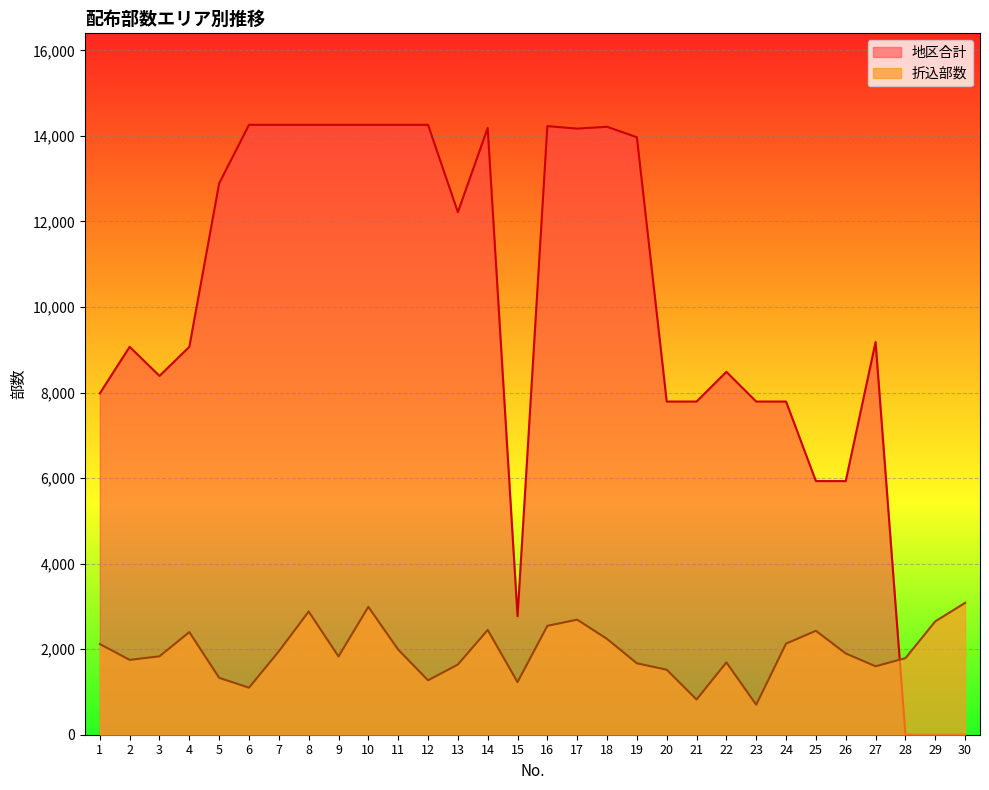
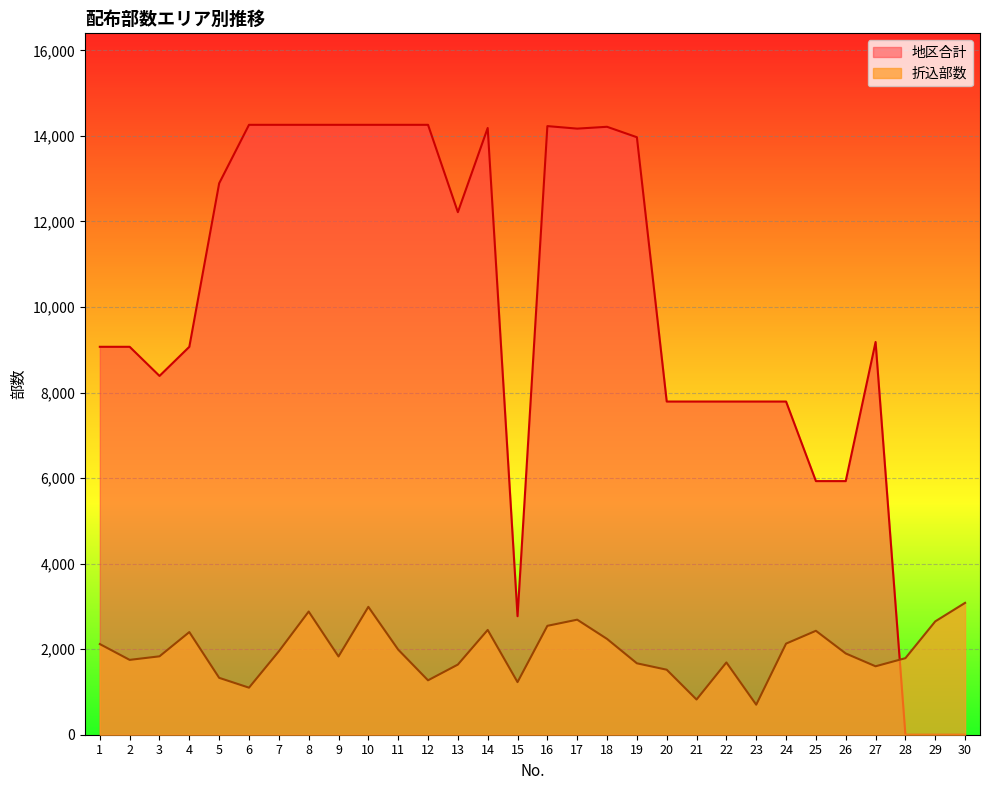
  {
    "地区合計": {
-     "1": "8,000",
+     "1": "9,100",
      "2": "9,100",
      "3": "8,400",
      "4": "9,100",
      "5": "12,900",
      "6": "14,300",
      "7": "14,300",
      "8": "14,300",
      "9": "14,300",
      "10": "14,300",
      "11": "14,300",
      "12": "14,300",
      "13": "12,200",
      "14": "14,200",
      "15": "2,800",
      "16": "14,200",
      "17": "14,200",
      "18": "14,200",
      "19": "14,000",
      "20": "7,800",
      "21": "7,800",
-     "22": "8,500",
+     "22": "7,800",
      "23": "7,800",
      "24": "7,800",
      "25": "5,900",
      "26": "5,900",
      "27": "9,200",
      "28": "0",
      "29": "0",
      "30": "0"
    },
    "折込部数": {
      "1": "2,100",
      "2": "1,800",
      "3": "1,800",
      "4": "2,400",
      "5": "1,300",
      "6": "1,100",
      "7": "2,000",
      "8": "2,900",
      "9": "1,800",
      "10": "3,000",
      "11": "2,000",
      "12": "1,300",
      "13": "1,600",
      "14": "2,500",
      "15": "1,200",
      "16": "2,500",
      "17": "2,700",
      "18": "2,200",
      "19": "1,700",
      "20": "1,500",
      "21": "800",
      "22": "1,700",
      "23": "700",
      "24": "2,100",
      "25": "2,400",
      "26": "1,900",
      "27": "1,600",
      "28": "1,800",
      "29": "2,700",
      "30": "3,100"
    }
  }
